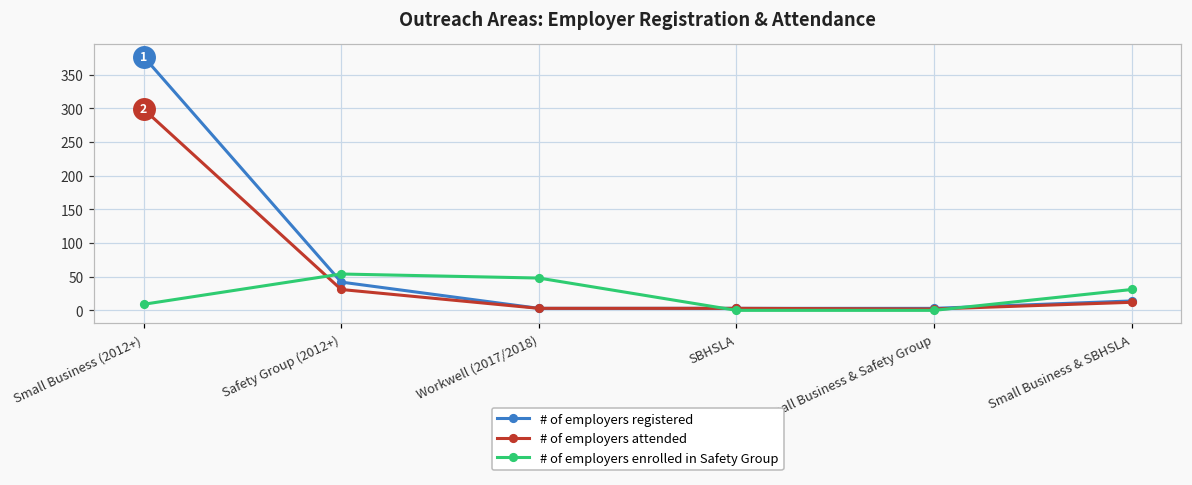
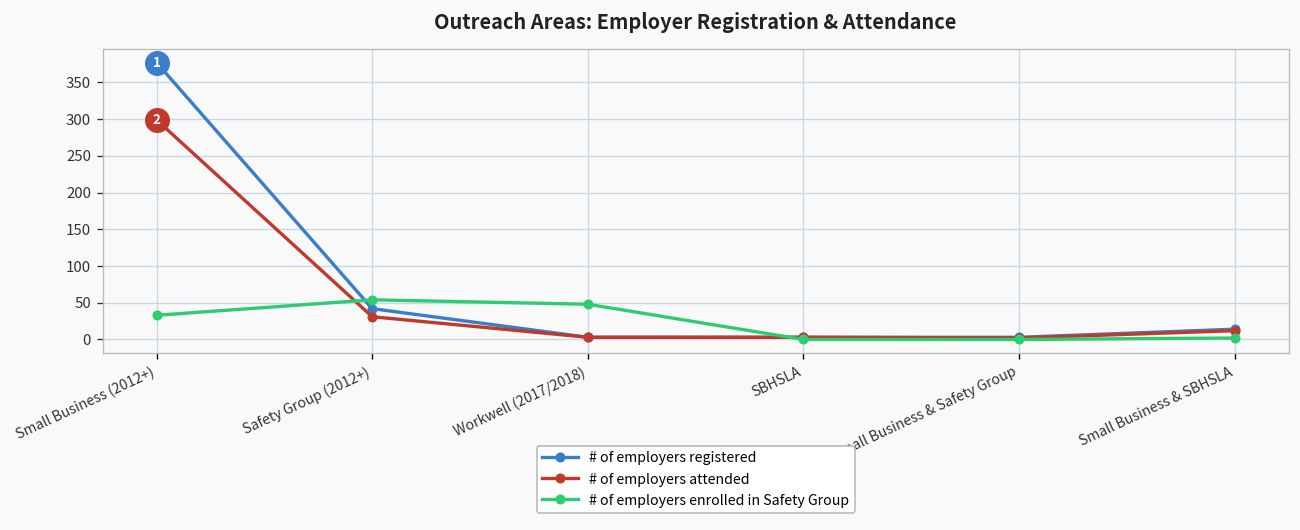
  {
    "# of employers enrolled in Safety Group": {
-     "Small Business (2012+)": 10,
+     "Small Business (2012+)": 30,
      "Safety Group (2012+)": 50,
      "Workwell (2017/2018)": 50,
-     "Small Business & SBHSLA": 30
+     "Small Business & SBHSLA": 0
    }
  }
